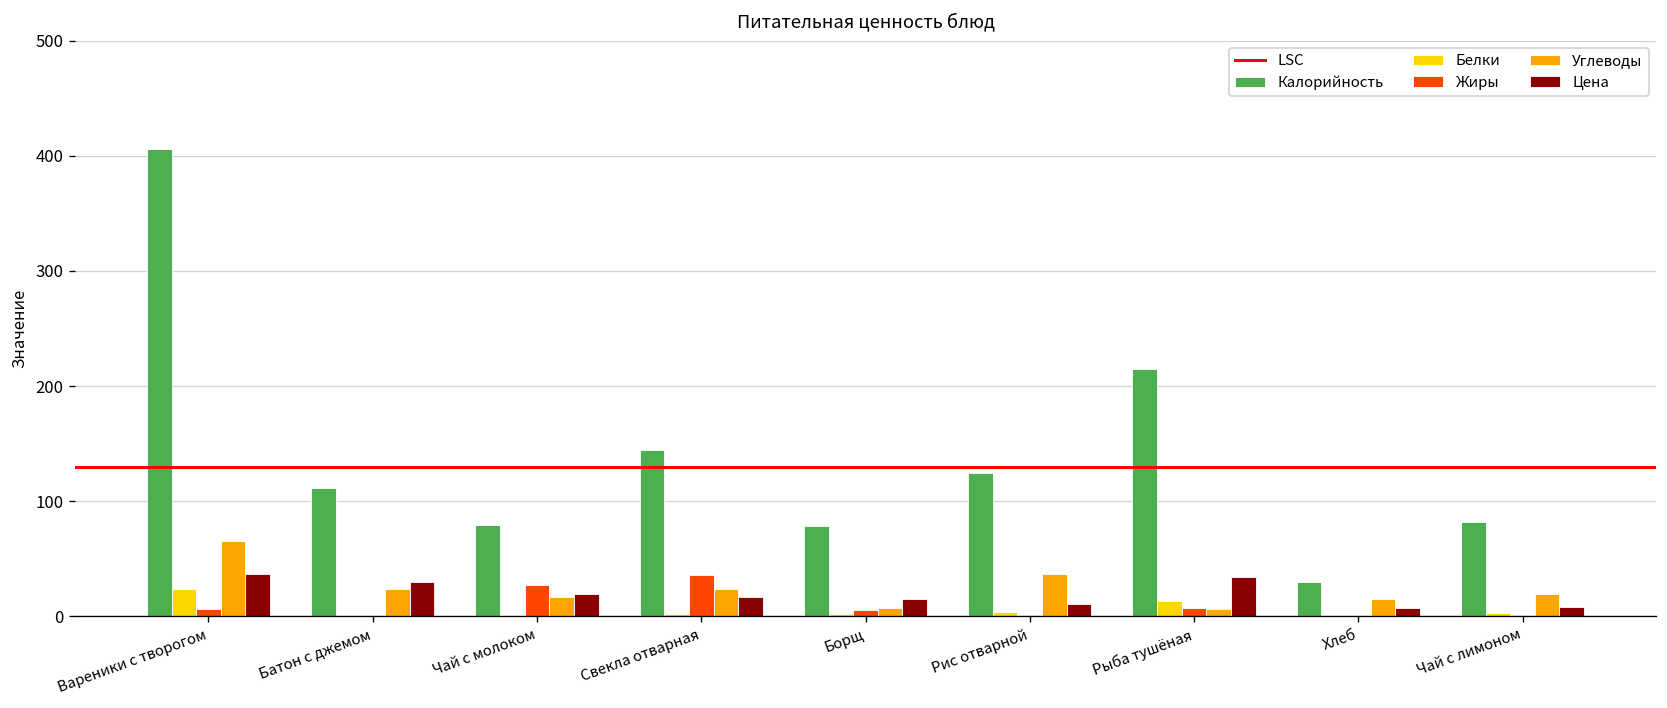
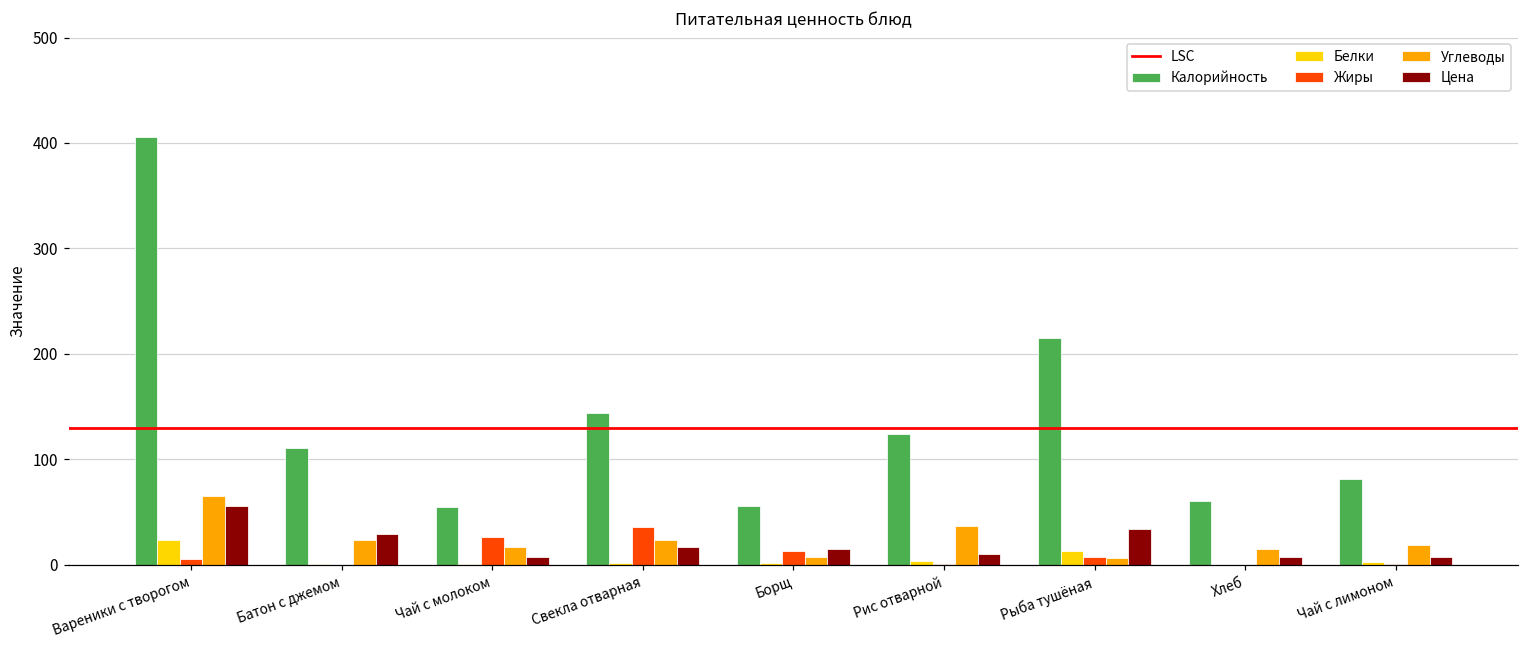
  {
    "Калорийность": {
      "Вареники с творогом": 410,
      "Батон с джемом": 110,
-     "Чай с молоком": 80,
+     "Чай с молоком": 50,
      "Свекла отварная": 140,
-     "Борщ": 80,
+     "Борщ": 60,
      "Рис отварной": 120,
      "Рыба тушёная": 220,
-     "Хлеб": 30,
+     "Хлеб": 60,
      "Чай с лимоном": 80
    },
    "Жиры": {
      "Вареники с творогом": 10,
      "Чай с молоком": 30,
      "Свекла отварная": 40,
-     "Борщ": 0,
+     "Борщ": 10,
      "Рыба тушёная": 10,
      "Хлеб": 0
    },
    "Цена": {
-     "Вареники с творогом": 40,
+     "Вареники с творогом": 60,
      "Батон с джемом": 30,
-     "Чай с молоком": 20,
+     "Чай с молоком": 10,
      "Свекла отварная": 20,
      "Борщ": 20,
      "Рис отварной": 10,
      "Рыба тушёная": 30,
      "Хлеб": 10,
      "Чай с лимоном": 10
    }
  }
